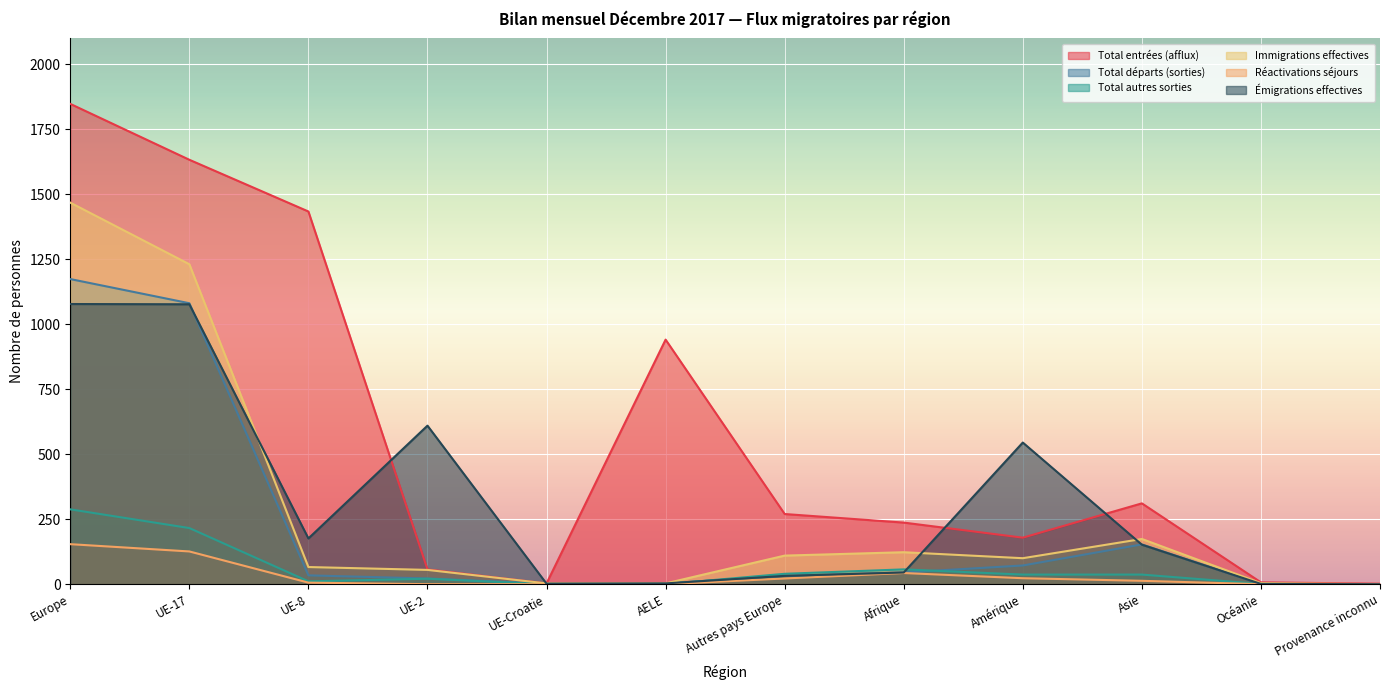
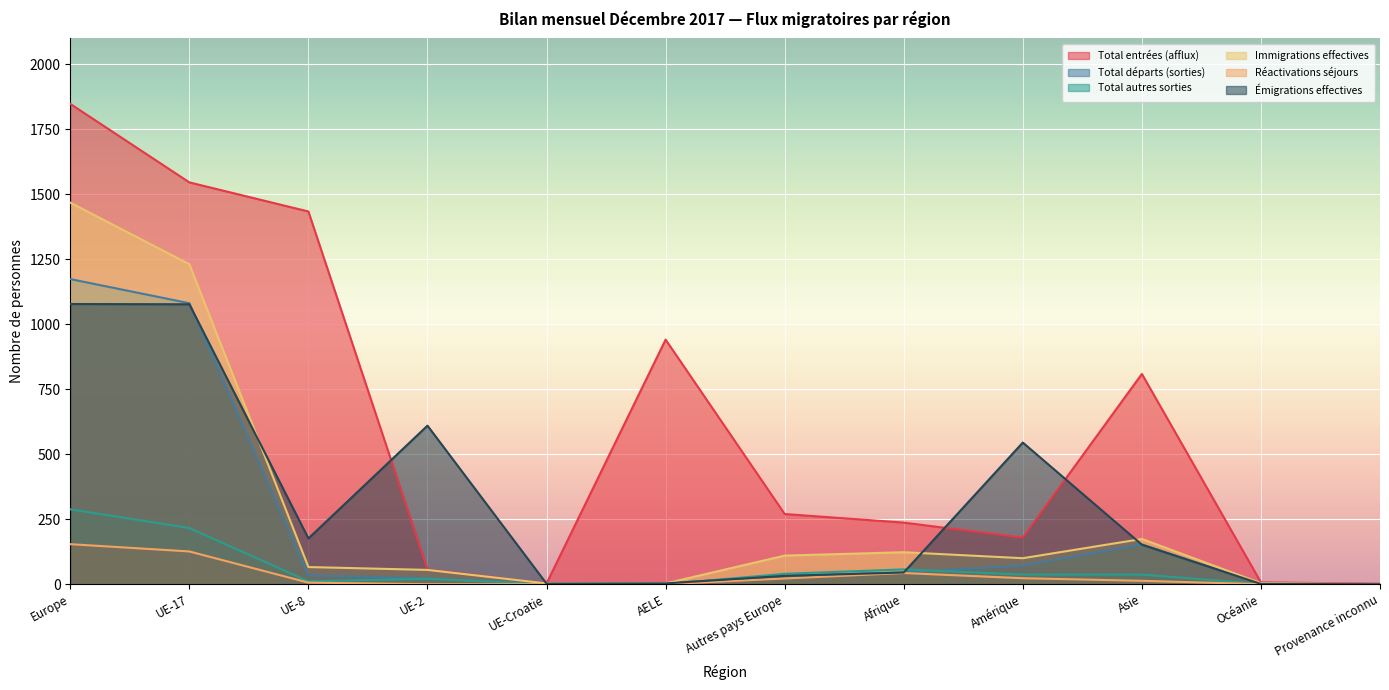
  {
    "Total entrées (afflux)": {
      "Europe": 1850,
-     "UE-17": 1630,
+     "UE-17": 1550,
      "UE-8": 1430,
      "AELE": 940,
      "Autres pays Europe": 270,
      "Afrique": 240,
      "Amérique": 180,
-     "Asie": 310
+     "Asie": 810
    },
    "Émigrations effectives": {
      "Europe": 1080,
      "UE-8": 180,
      "UE-2": 610,
      "Amérique": 550
    }
  }
